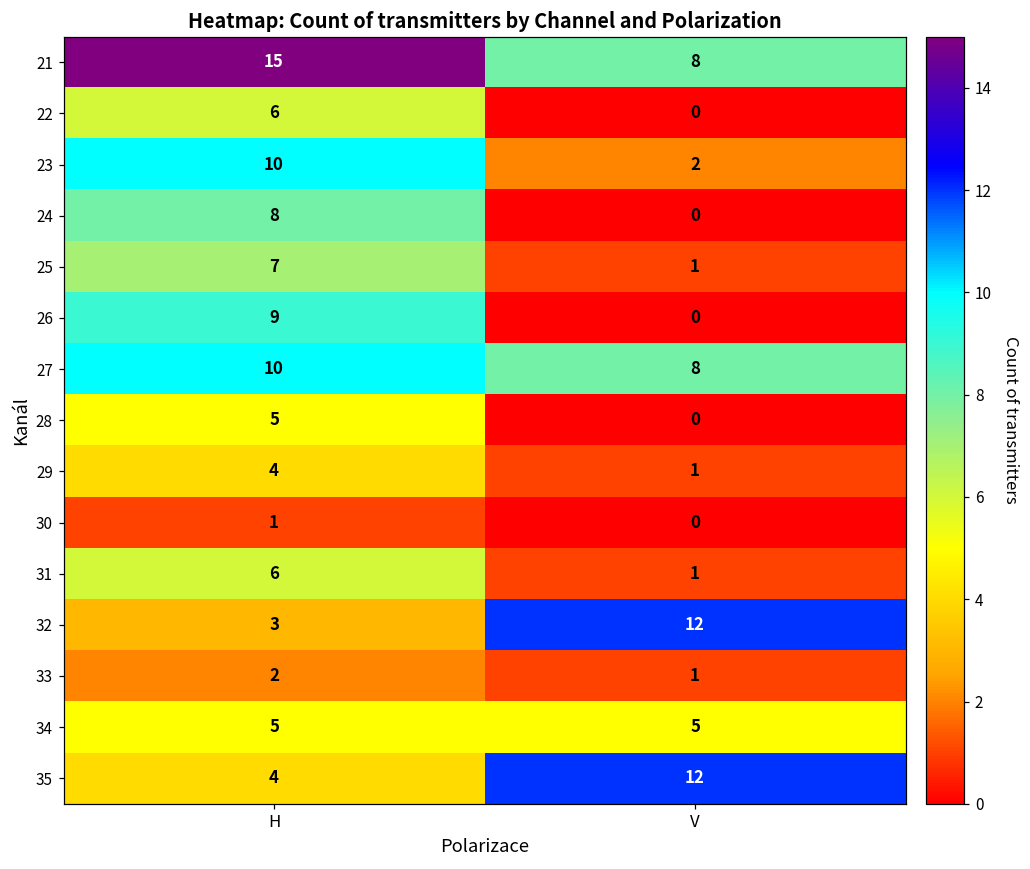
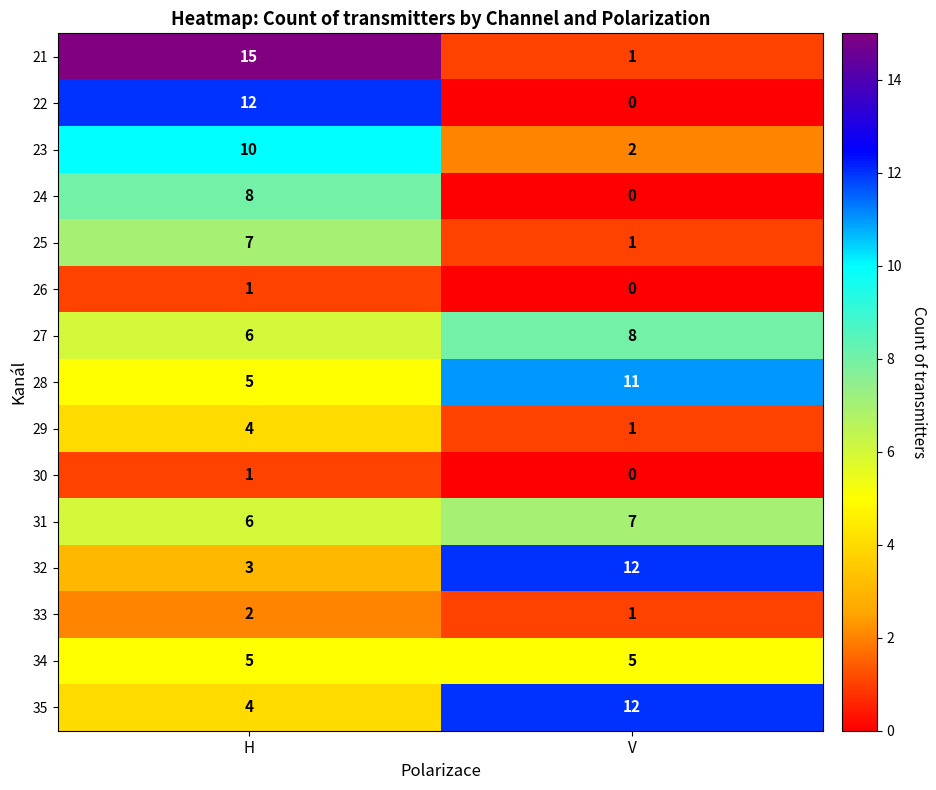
  {
    "21": {
      "H": 15,
-     "V": 8
+     "V": 1
    },
    "22": {
-     "H": 6,
+     "H": 12,
      "V": 0
    },
    "23": {
      "H": 10,
      "V": 2
    },
    "24": {
      "H": 8,
      "V": 0
    },
    "25": {
      "H": 7,
      "V": 1
    },
    "26": {
-     "H": 9,
+     "H": 1,
      "V": 0
    },
    "27": {
-     "H": 10,
+     "H": 6,
      "V": 8
    },
    "28": {
      "H": 5,
-     "V": 0
+     "V": 11
    },
    "29": {
      "H": 4,
      "V": 1
    },
    "30": {
      "H": 1,
      "V": 0
    },
    "31": {
      "H": 6,
-     "V": 1
+     "V": 7
    },
    "32": {
      "H": 3,
      "V": 12
    },
    "33": {
      "H": 2,
      "V": 1
    },
    "34": {
      "H": 5,
      "V": 5
    },
    "35": {
      "H": 4,
      "V": 12
    }
  }
